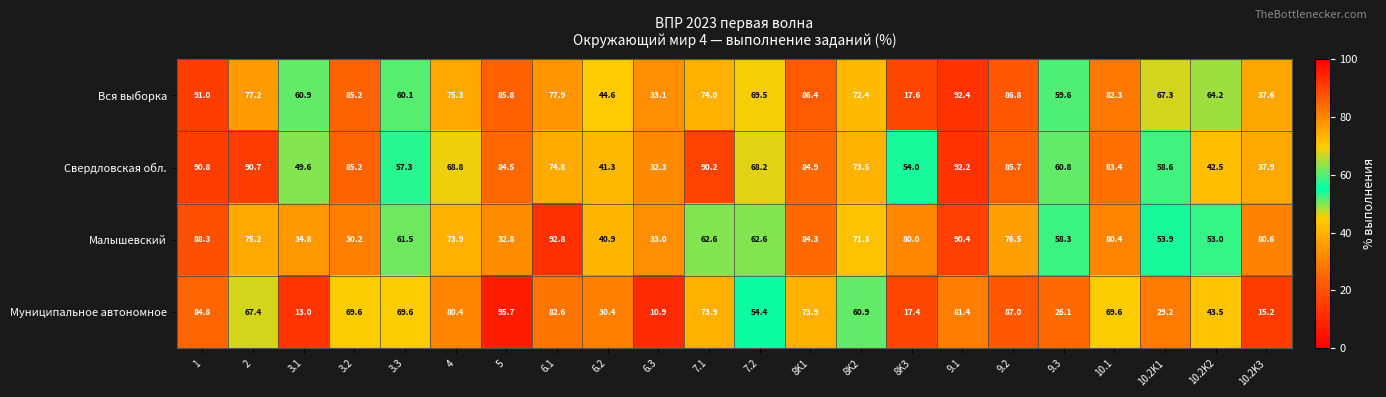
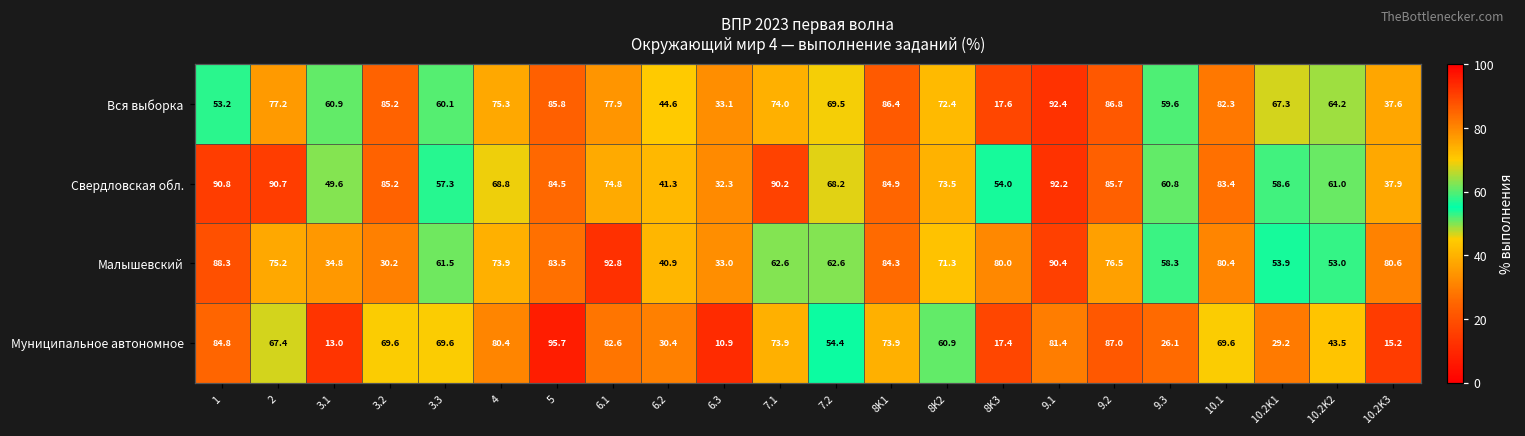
  {
    "Вся выборка": {
-     "1": 91.0,
+     "1": 53.2,
      "2": 77.2,
      "3.1": 60.9,
      "3.2": 85.2,
      "3.3": 60.1,
      "4": 75.3,
      "5": 85.8,
      "6.1": 77.9,
      "6.2": 44.6,
      "6.3": 33.1,
      "7.1": 74.0,
      "7.2": 69.5,
      "8K1": 86.4,
      "8K2": 72.4,
      "8K3": 17.6,
      "9.1": 92.4,
      "9.2": 86.8,
      "9.3": 59.6,
      "10.1": 82.3,
      "10.2K1": 67.3,
      "10.2K2": 64.2,
      "10.2K3": 37.6
    },
    "Свердловская обл.": {
      "1": 90.8,
      "2": 90.7,
      "3.1": 49.6,
      "3.2": 85.2,
      "3.3": 57.3,
      "4": 68.8,
      "5": 84.5,
      "6.1": 74.8,
      "6.2": 41.3,
      "6.3": 32.3,
      "7.1": 90.2,
      "7.2": 68.2,
      "8K1": 84.9,
      "8K2": 73.5,
      "8K3": 54.0,
      "9.1": 92.2,
      "9.2": 85.7,
      "9.3": 60.8,
      "10.1": 83.4,
      "10.2K1": 58.6,
-     "10.2K2": 42.5,
+     "10.2K2": 61.0,
      "10.2K3": 37.9
    },
    "Малышевский": {
      "1": 88.3,
      "2": 75.2,
      "3.1": 34.8,
      "3.2": 30.2,
      "3.3": 61.5,
      "4": 73.9,
-     "5": 32.8,
+     "5": 83.5,
      "6.1": 92.8,
      "6.2": 40.9,
      "6.3": 33.0,
      "7.1": 62.6,
      "7.2": 62.6,
      "8K1": 84.3,
      "8K2": 71.3,
      "8K3": 80.0,
      "9.1": 90.4,
      "9.2": 76.5,
      "9.3": 58.3,
      "10.1": 80.4,
      "10.2K1": 53.9,
      "10.2K2": 53.0,
      "10.2K3": 80.6
    },
    "Муниципальное автономное": {
      "1": 84.8,
      "2": 67.4,
      "3.1": 13.0,
      "3.2": 69.6,
      "3.3": 69.6,
      "4": 80.4,
      "5": 95.7,
      "6.1": 82.6,
      "6.2": 30.4,
      "6.3": 10.9,
      "7.1": 73.9,
      "7.2": 54.4,
      "8K1": 73.9,
      "8K2": 60.9,
      "8K3": 17.4,
      "9.1": 81.4,
      "9.2": 87.0,
      "9.3": 26.1,
      "10.1": 69.6,
      "10.2K1": 29.2,
      "10.2K2": 43.5,
      "10.2K3": 15.2
    }
  }
